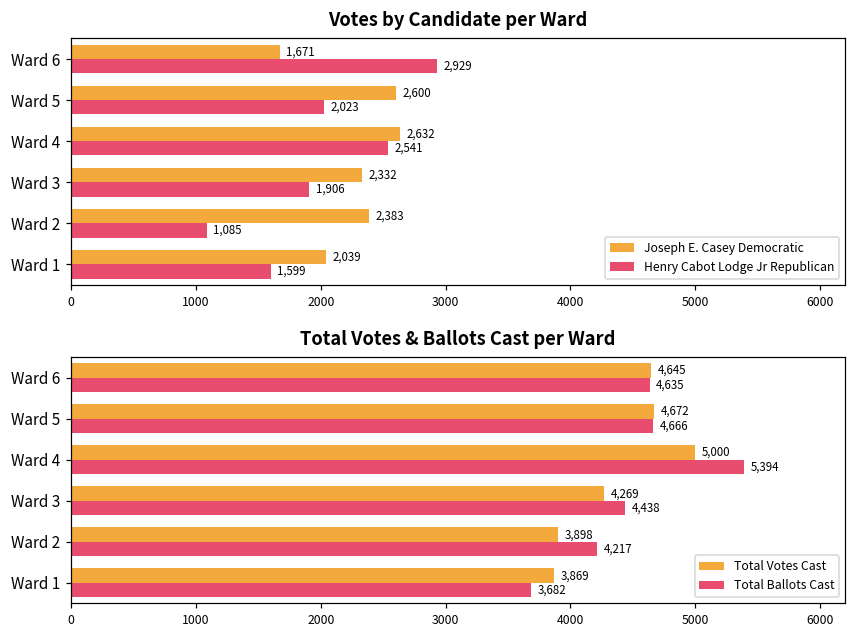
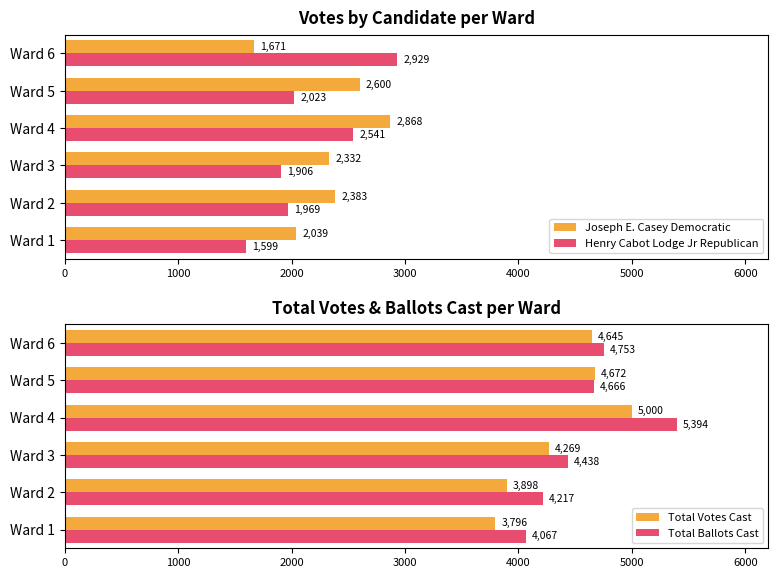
  {
    "Votes by Candidate per Ward": {
      "Joseph E. Casey Democratic": {
        "Ward 6": "1,671",
        "Ward 5": "2,600",
-       "Ward 4": "2,632",
+       "Ward 4": "2,868",
        "Ward 3": "2,332",
        "Ward 2": "2,383",
        "Ward 1": "2,039"
      },
      "Henry Cabot Lodge Jr Republican": {
        "Ward 6": "2,929",
        "Ward 5": "2,023",
        "Ward 4": "2,541",
        "Ward 3": "1,906",
-       "Ward 2": "1,085",
+       "Ward 2": "1,969",
        "Ward 1": "1,599"
      }
    },
    "Total Votes & Ballots Cast per Ward": {
      "Total Votes Cast": {
        "Ward 6": "4,645",
        "Ward 5": "4,672",
        "Ward 4": "5,000",
        "Ward 3": "4,269",
        "Ward 2": "3,898",
-       "Ward 1": "3,869"
+       "Ward 1": "3,796"
      },
      "Total Ballots Cast": {
-       "Ward 6": "4,635",
+       "Ward 6": "4,753",
        "Ward 5": "4,666",
        "Ward 4": "5,394",
        "Ward 3": "4,438",
        "Ward 2": "4,217",
-       "Ward 1": "3,682"
+       "Ward 1": "4,067"
      }
    }
  }
